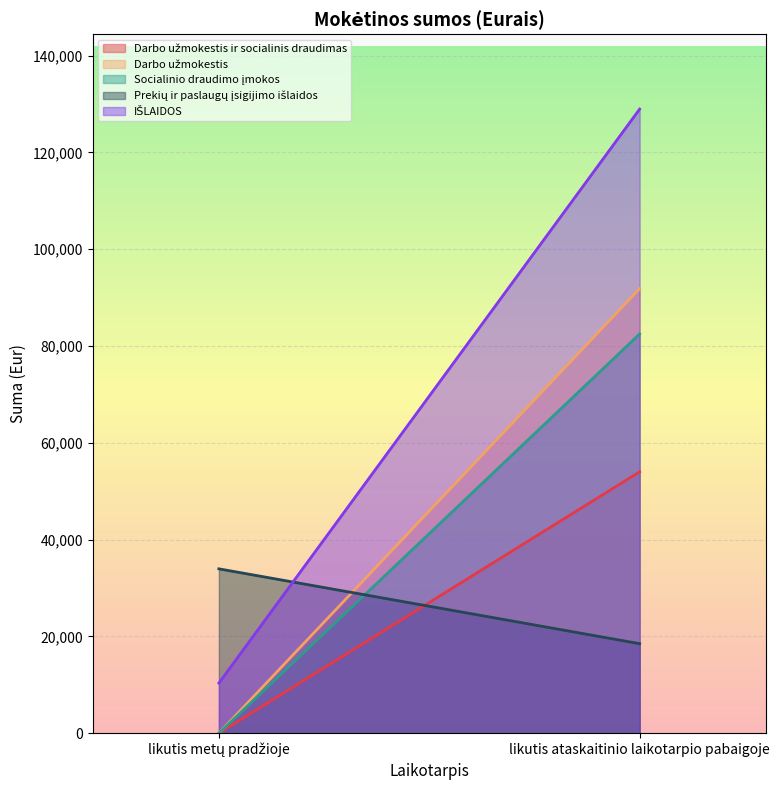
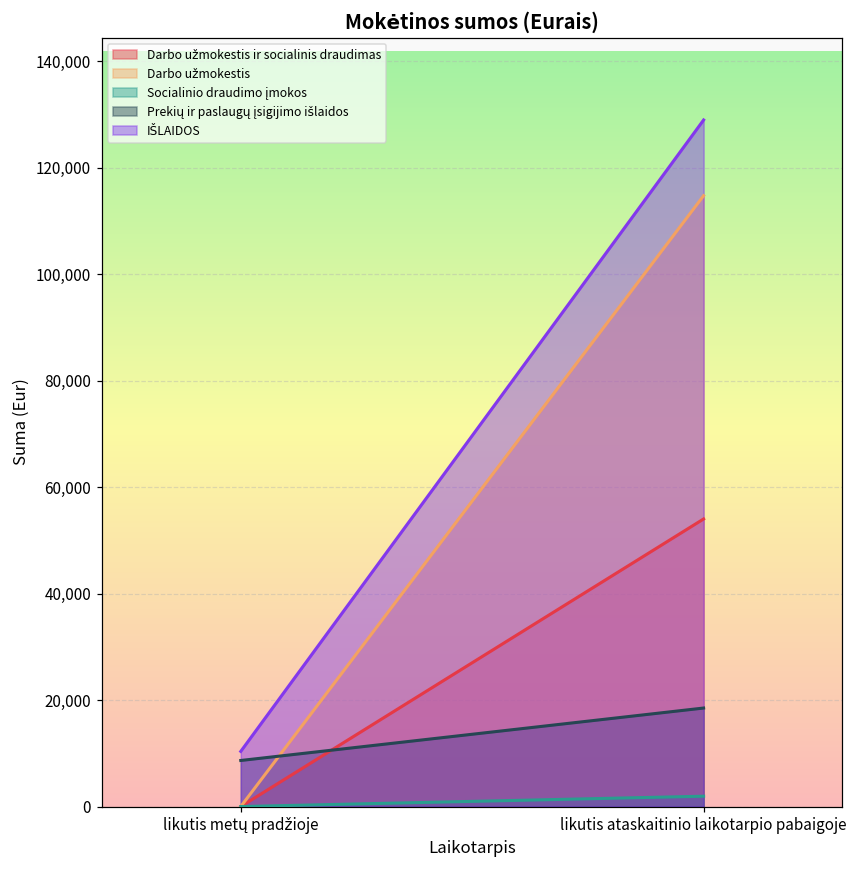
  {
    "Darbo užmokestis ir socialinis draudimas": {
      "likutis ataskaitinio laikotarpio pabaigoje": "54,000"
    },
    "Darbo užmokestis": {
-     "likutis ataskaitinio laikotarpio pabaigoje": "92,000"
+     "likutis ataskaitinio laikotarpio pabaigoje": "115,000"
    },
    "Socialinio draudimo įmokos": {
-     "likutis ataskaitinio laikotarpio pabaigoje": "82,000"
+     "likutis ataskaitinio laikotarpio pabaigoje": "2,000"
    },
    "Prekių ir paslaugų įsigijimo išlaidos": {
-     "likutis metų pradžioje": "34,000",
+     "likutis metų pradžioje": "9,000",
      "likutis ataskaitinio laikotarpio pabaigoje": "19,000"
    },
    "IŠLAIDOS": {
      "likutis metų pradžioje": "10,000",
      "likutis ataskaitinio laikotarpio pabaigoje": "129,000"
    }
  }
